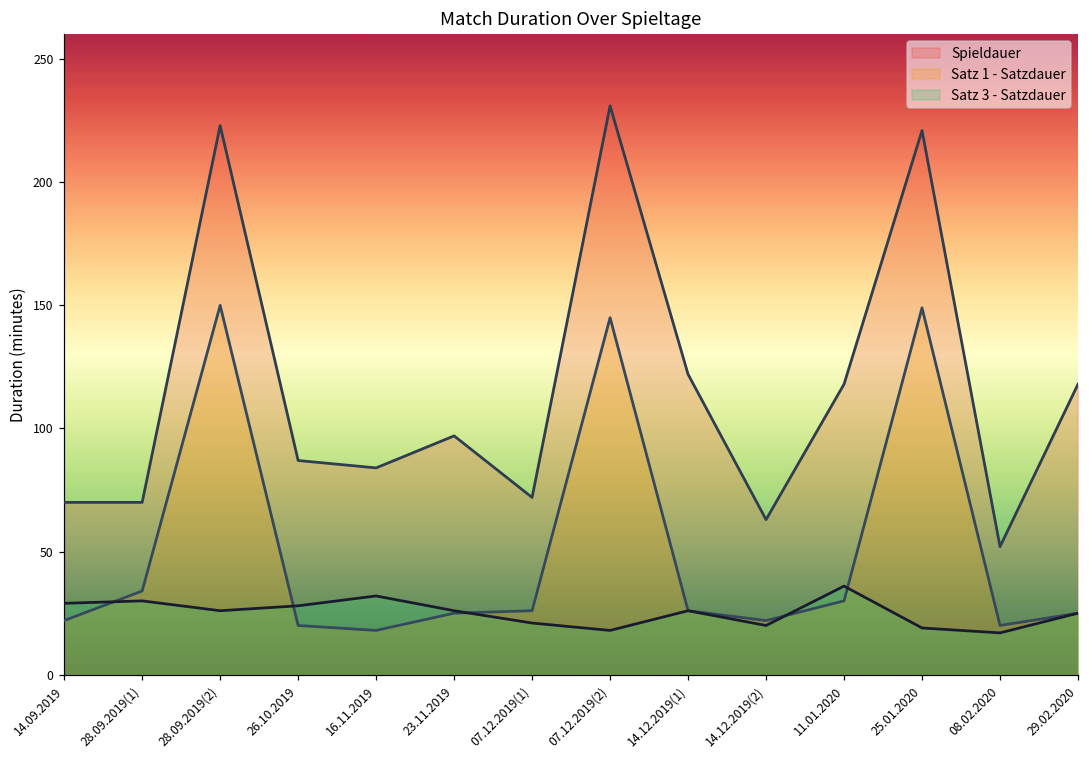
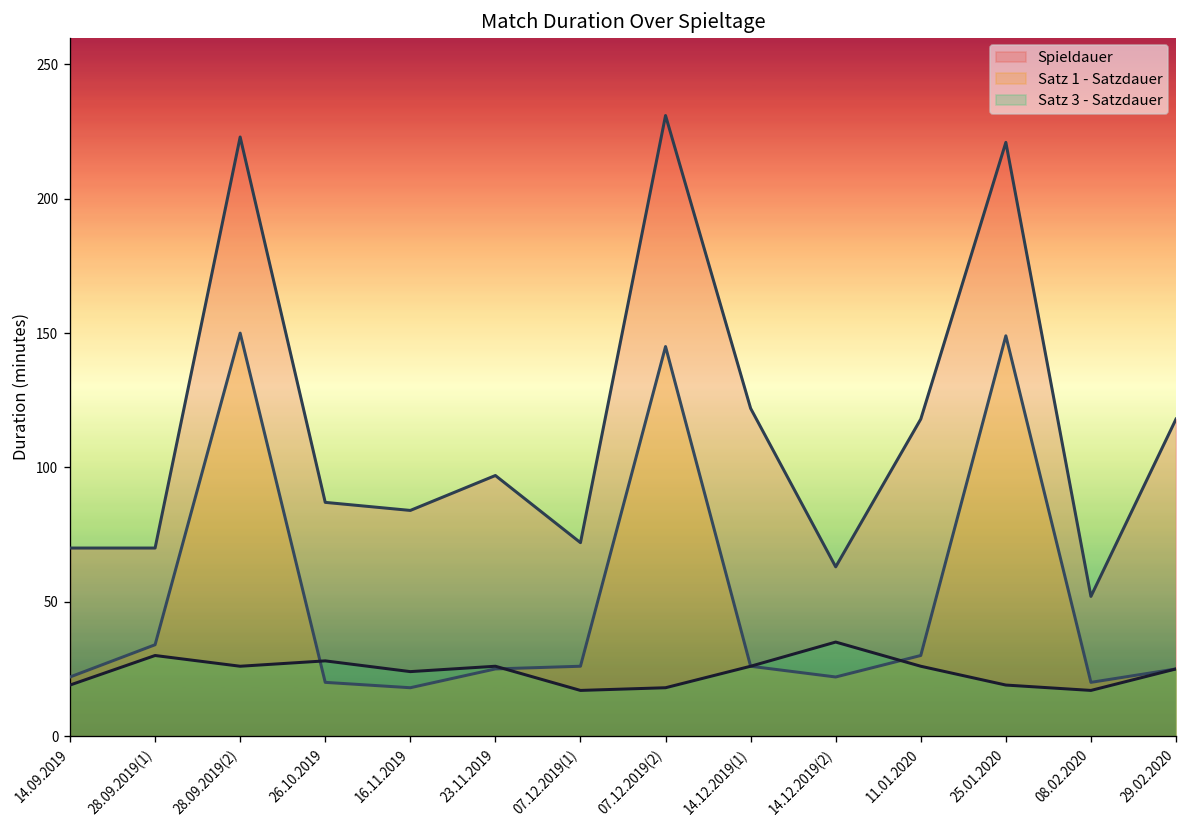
  {
    "Satz 3 - Satzdauer": {
-     "14.09.2019": 29,
+     "14.09.2019": 19,
      "28.09.2019(1)": 30,
      "28.09.2019(2)": 26,
      "26.10.2019": 28,
-     "16.11.2019": 32,
-     "07.12.2019(1)": 21,
+     "16.11.2019": 24,
+     "07.12.2019(1)": 17,
      "07.12.2019(2)": 18,
-     "14.12.2019(2)": 20,
-     "11.01.2020": 36,
+     "14.12.2019(2)": 35,
+     "11.01.2020": 26,
      "25.01.2020": 19,
      "08.02.2020": 17
    }
  }
